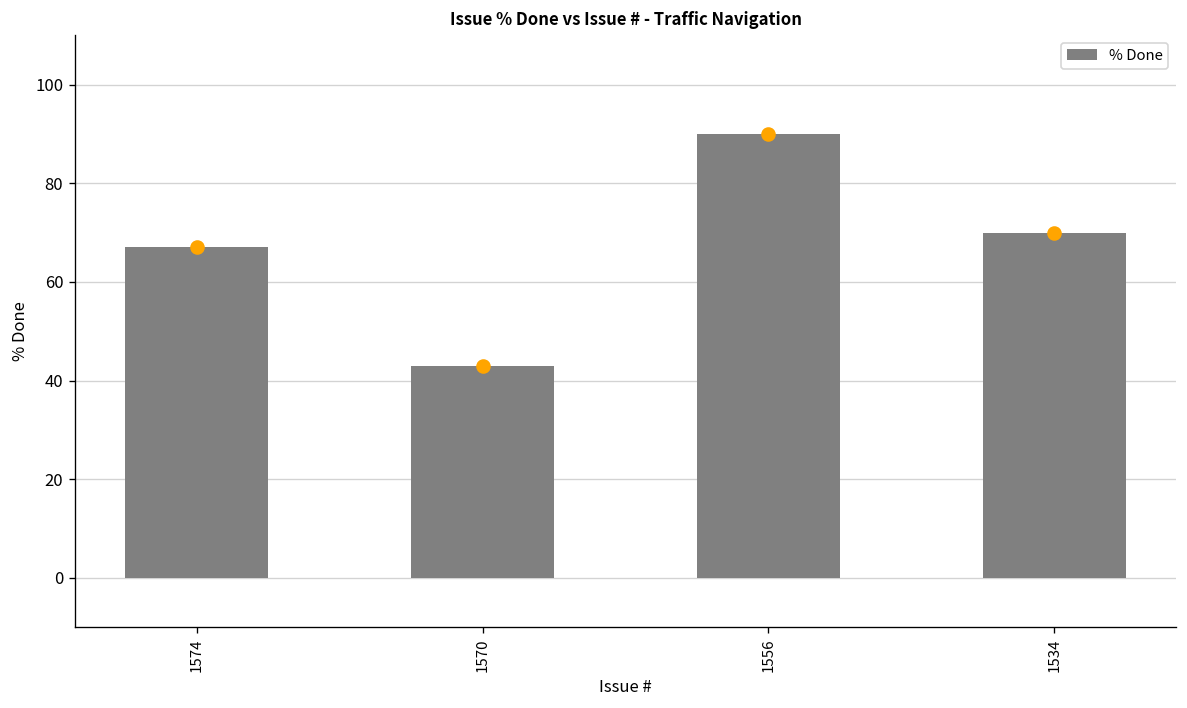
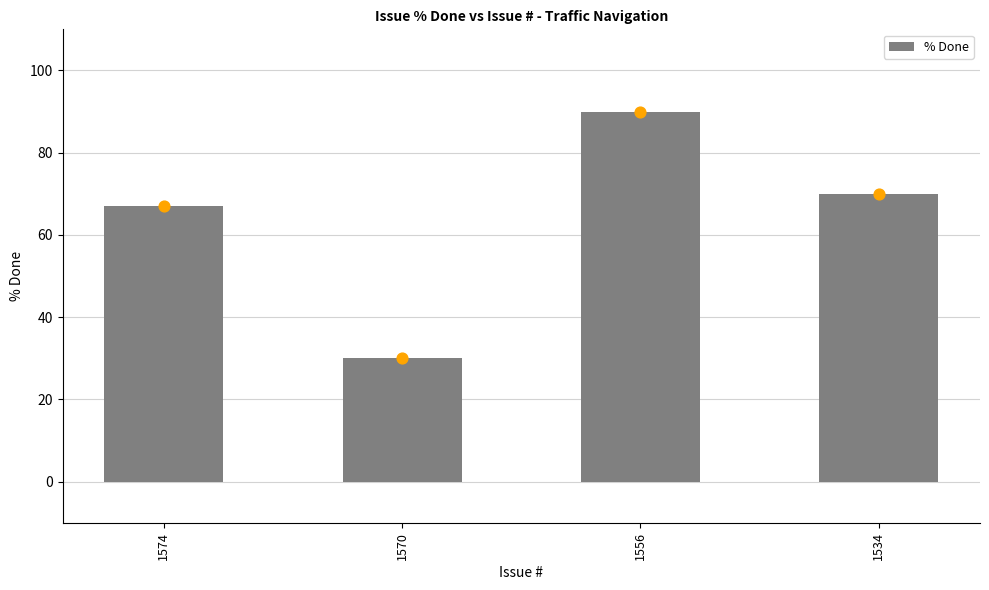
  {
    "1574": 67,
-   "1570": 43,
+   "1570": 30,
    "1556": 90,
    "1534": 70
  }
